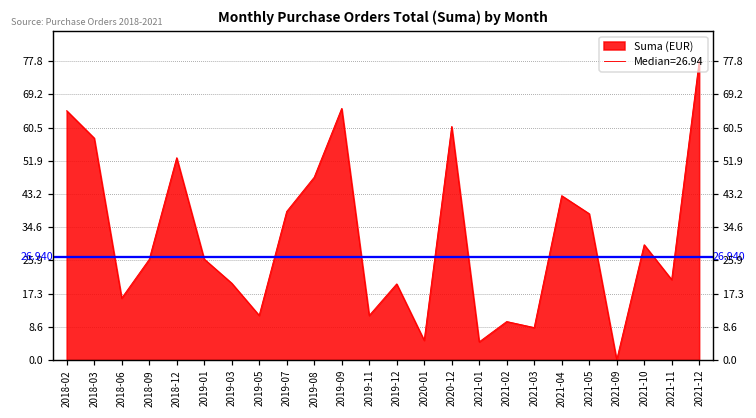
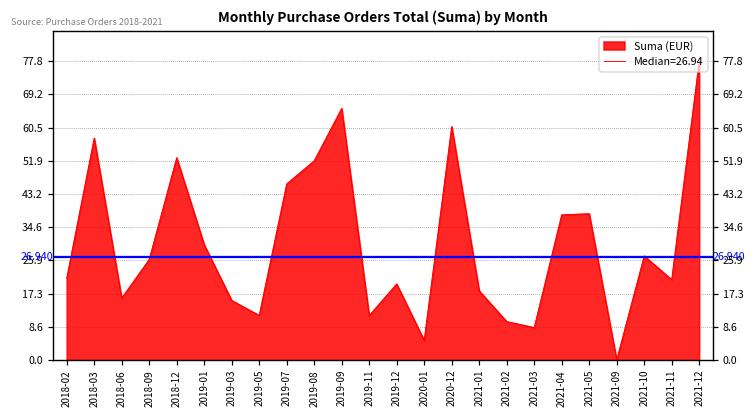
  {
-   "2018-02": 65,
+   "2018-02": 21,
    "2018-03": 58,
    "2018-06": 16,
    "2018-09": 26,
    "2018-12": 53,
-   "2019-01": 26,
-   "2019-03": 20,
+   "2019-01": 30,
+   "2019-03": 16,
    "2019-05": 12,
-   "2019-07": 39,
-   "2019-08": 48,
+   "2019-07": 46,
+   "2019-08": 52,
    "2019-09": 66,
    "2019-11": 12,
    "2019-12": 20,
    "2020-01": 5,
    "2020-12": 61,
-   "2021-01": 5,
+   "2021-01": 18,
    "2021-02": 10,
    "2021-03": 8,
-   "2021-04": 43,
+   "2021-04": 38,
    "2021-05": 38,
    "2021-09": 0,
-   "2021-10": 30,
+   "2021-10": 27,
    "2021-11": 21
  }
